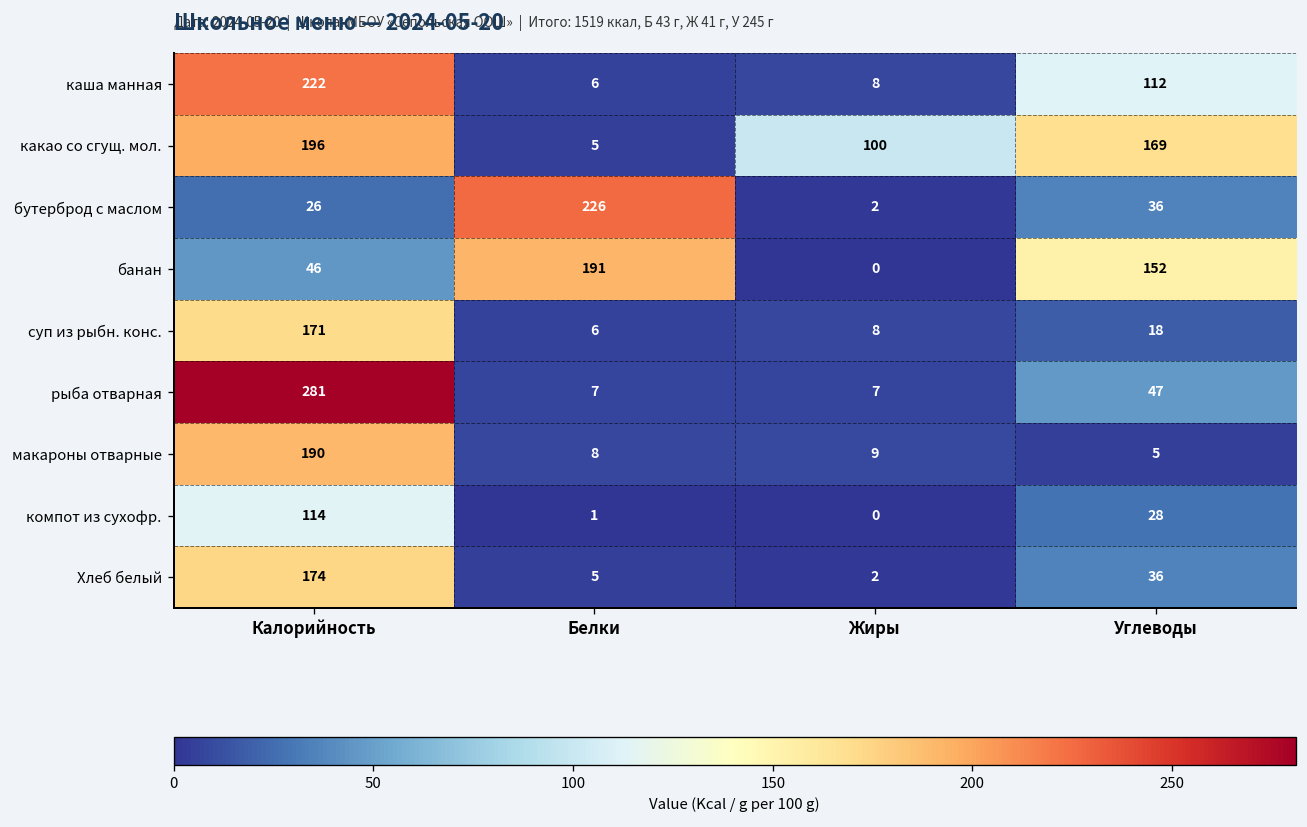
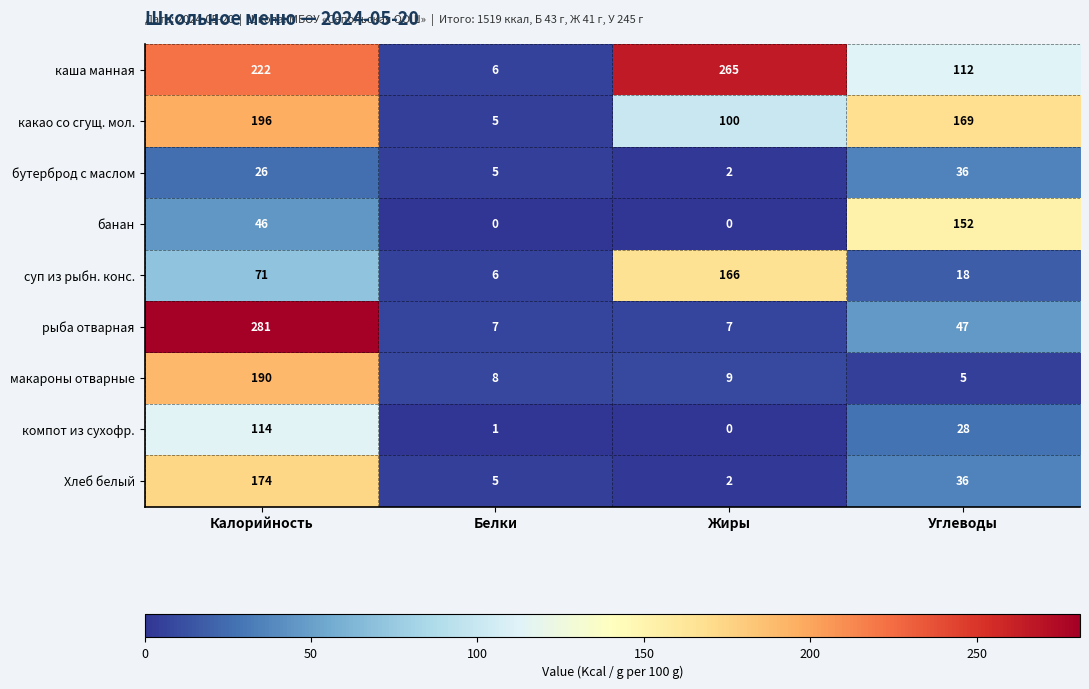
  {
    "каша манная": {
      "Калорийность": 222,
      "Белки": 6,
-     "Жиры": 8,
+     "Жиры": 265,
      "Углеводы": 112
    },
    "какао со сгущ. мол.": {
      "Калорийность": 196,
      "Белки": 5,
      "Жиры": 100,
      "Углеводы": 169
    },
    "бутерброд с маслом": {
      "Калорийность": 26,
-     "Белки": 226,
+     "Белки": 5,
      "Жиры": 2,
      "Углеводы": 36
    },
    "банан": {
      "Калорийность": 46,
-     "Белки": 191,
+     "Белки": 0,
      "Жиры": 0,
      "Углеводы": 152
    },
    "суп из рыбн. конс.": {
-     "Калорийность": 171,
+     "Калорийность": 71,
      "Белки": 6,
-     "Жиры": 8,
+     "Жиры": 166,
      "Углеводы": 18
    },
    "рыба отварная": {
      "Калорийность": 281,
      "Белки": 7,
      "Жиры": 7,
      "Углеводы": 47
    },
    "макароны отварные": {
      "Калорийность": 190,
      "Белки": 8,
      "Жиры": 9,
      "Углеводы": 5
    },
    "компот из сухофр.": {
      "Калорийность": 114,
      "Белки": 1,
      "Жиры": 0,
      "Углеводы": 28
    },
    "Хлеб белый": {
      "Калорийность": 174,
      "Белки": 5,
      "Жиры": 2,
      "Углеводы": 36
    }
  }
